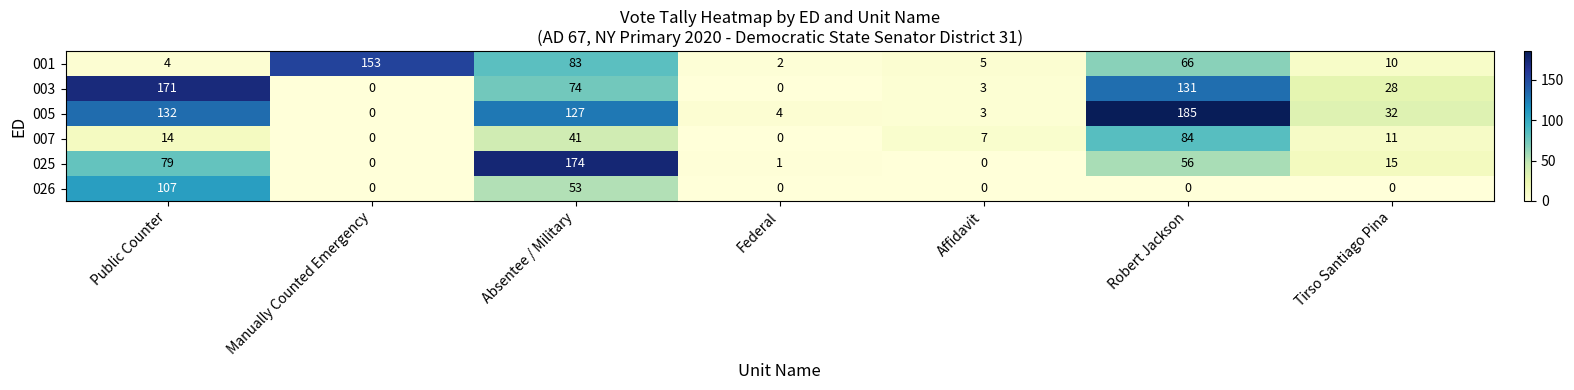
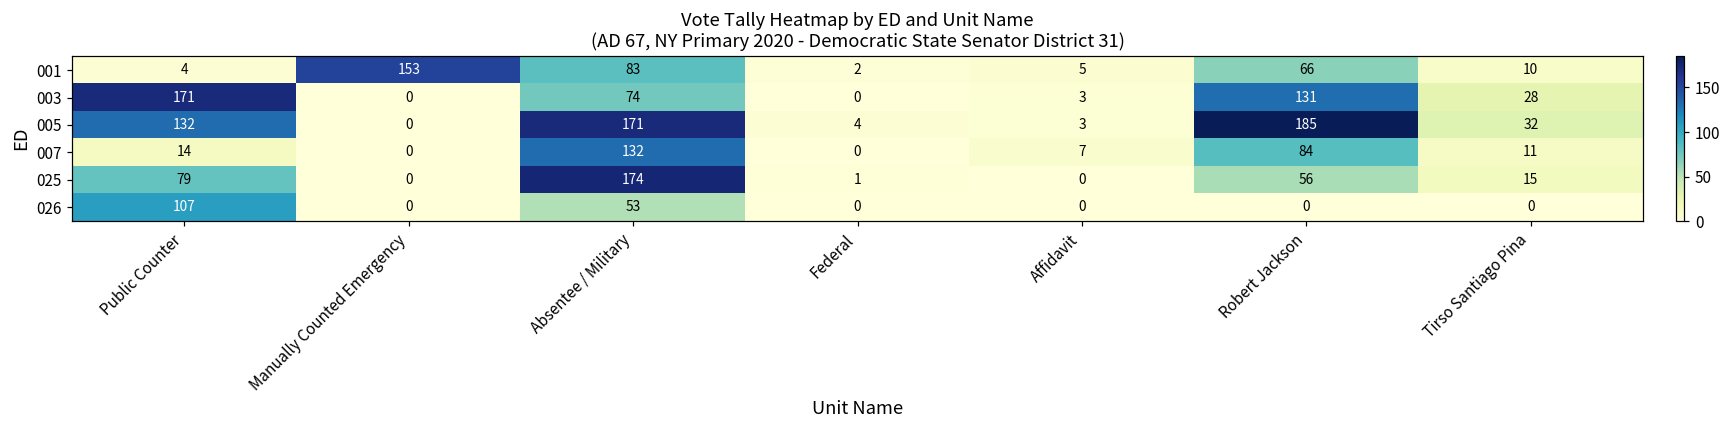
  {
    "001": {
      "Public Counter": 4,
      "Manually Counted Emergency": 153,
      "Absentee / Military": 83,
      "Federal": 2,
      "Affidavit": 5,
      "Robert Jackson": 66,
      "Tirso Santiago Pina": 10
    },
    "003": {
      "Public Counter": 171,
      "Manually Counted Emergency": 0,
      "Absentee / Military": 74,
      "Federal": 0,
      "Affidavit": 3,
      "Robert Jackson": 131,
      "Tirso Santiago Pina": 28
    },
    "005": {
      "Public Counter": 132,
      "Manually Counted Emergency": 0,
-     "Absentee / Military": 127,
+     "Absentee / Military": 171,
      "Federal": 4,
      "Affidavit": 3,
      "Robert Jackson": 185,
      "Tirso Santiago Pina": 32
    },
    "007": {
      "Public Counter": 14,
      "Manually Counted Emergency": 0,
-     "Absentee / Military": 41,
+     "Absentee / Military": 132,
      "Federal": 0,
      "Affidavit": 7,
      "Robert Jackson": 84,
      "Tirso Santiago Pina": 11
    },
    "025": {
      "Public Counter": 79,
      "Manually Counted Emergency": 0,
      "Absentee / Military": 174,
      "Federal": 1,
      "Affidavit": 0,
      "Robert Jackson": 56,
      "Tirso Santiago Pina": 15
    },
    "026": {
      "Public Counter": 107,
      "Manually Counted Emergency": 0,
      "Absentee / Military": 53,
      "Federal": 0,
      "Affidavit": 0,
      "Robert Jackson": 0,
      "Tirso Santiago Pina": 0
    }
  }
